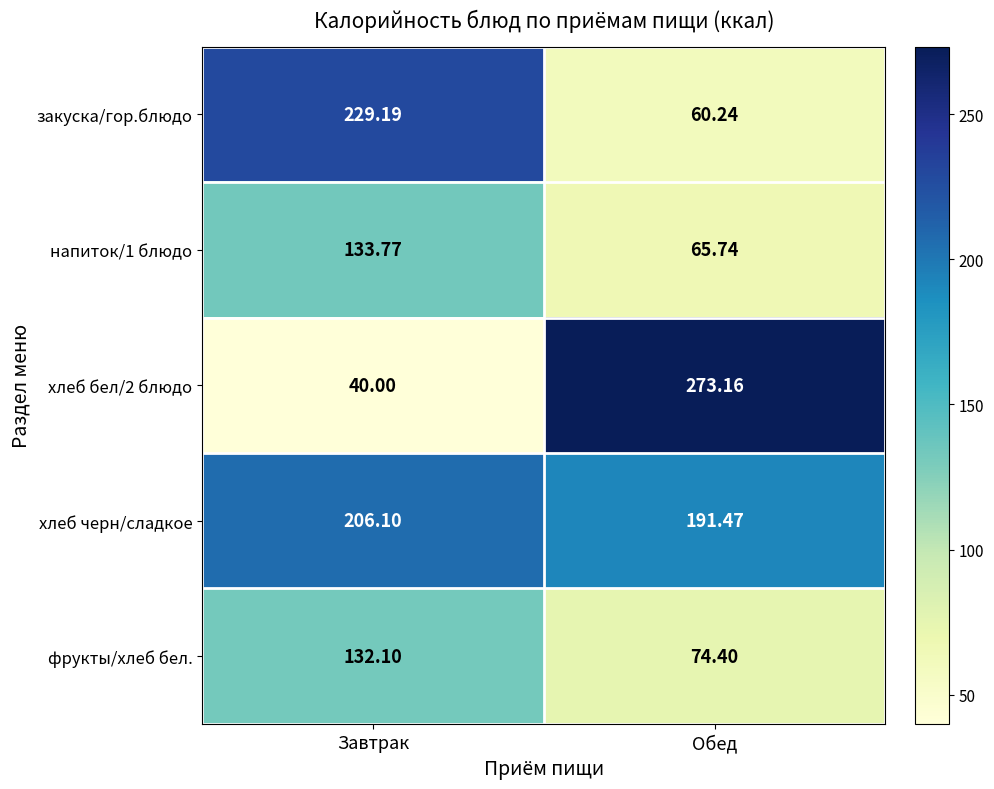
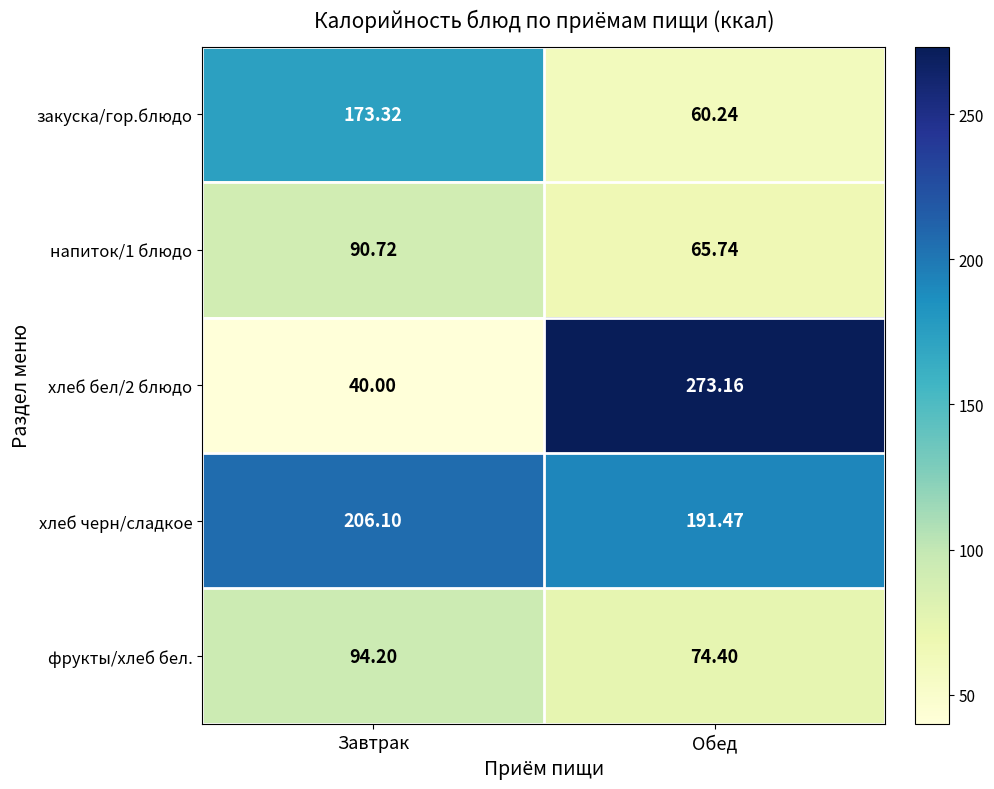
  {
    "закуска/гор.блюдо": {
-     "Завтрак": 229.19,
+     "Завтрак": 173.32,
      "Обед": 60.24
    },
    "напиток/1 блюдо": {
-     "Завтрак": 133.77,
+     "Завтрак": 90.72,
      "Обед": 65.74
    },
    "хлеб бел/2 блюдо": {
      "Завтрак": 40.00,
      "Обед": 273.16
    },
    "хлеб черн/сладкое": {
      "Завтрак": 206.10,
      "Обед": 191.47
    },
    "фрукты/хлеб бел.": {
-     "Завтрак": 132.10,
+     "Завтрак": 94.20,
      "Обед": 74.40
    }
  }
